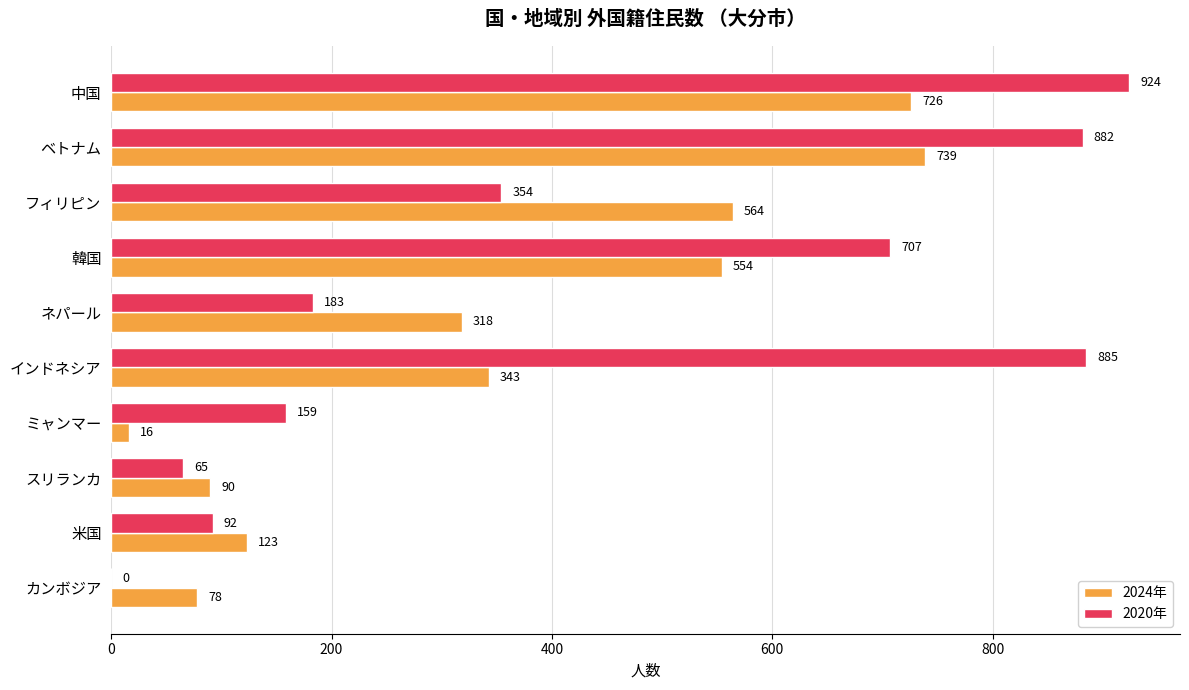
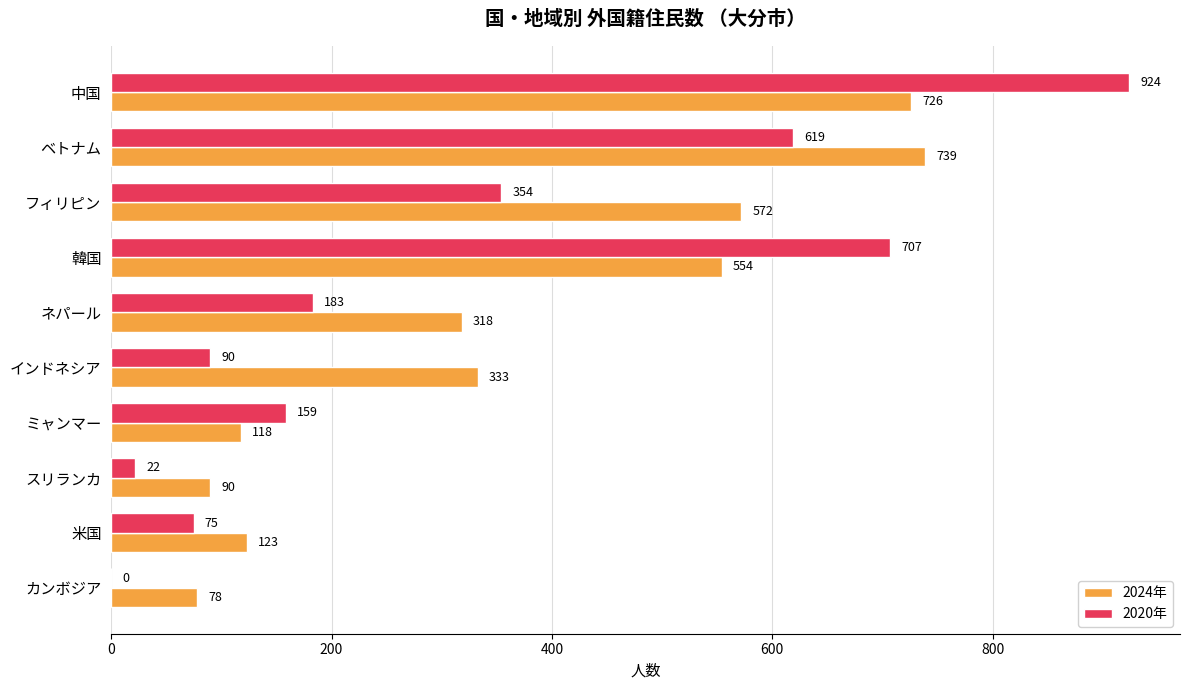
  {
    "2024年": {
      "中国": 726,
      "ベトナム": 739,
-     "フィリピン": 564,
+     "フィリピン": 572,
      "韓国": 554,
      "ネパール": 318,
-     "インドネシア": 343,
-     "ミャンマー": 16,
+     "インドネシア": 333,
+     "ミャンマー": 118,
      "スリランカ": 90,
      "米国": 123,
      "カンボジア": 78
    },
    "2020年": {
      "中国": 924,
-     "ベトナム": 882,
+     "ベトナム": 619,
      "フィリピン": 354,
      "韓国": 707,
      "ネパール": 183,
-     "インドネシア": 885,
+     "インドネシア": 90,
      "ミャンマー": 159,
-     "スリランカ": 65,
-     "米国": 92,
+     "スリランカ": 22,
+     "米国": 75,
      "カンボジア": 0
    }
  }
